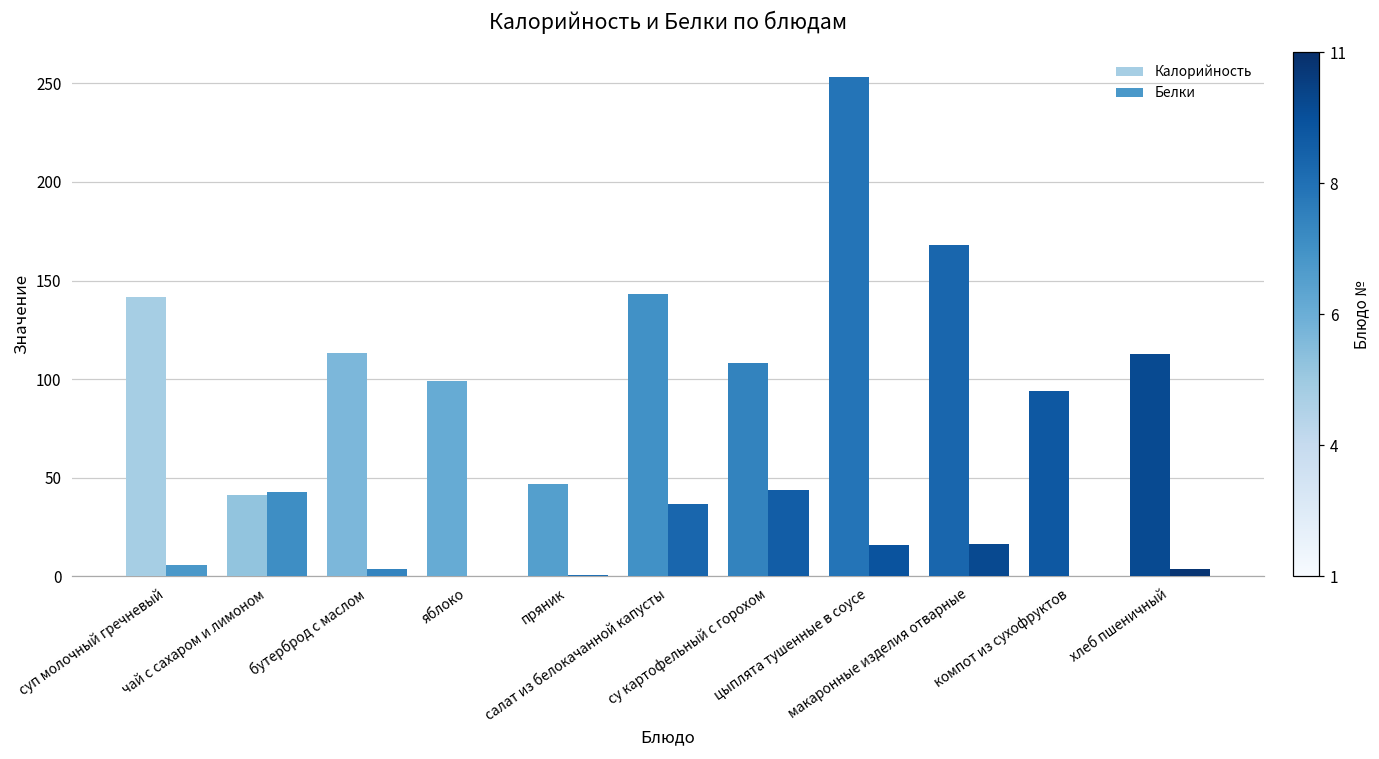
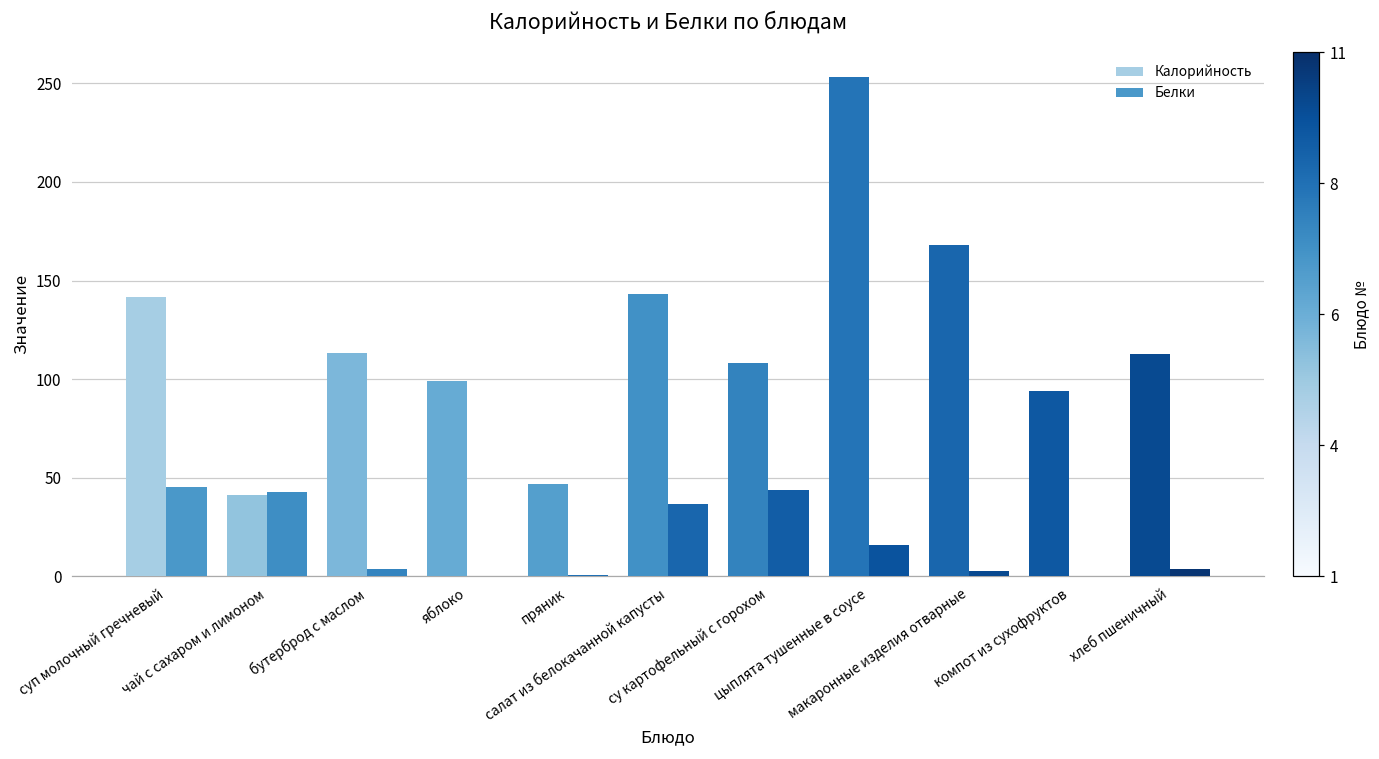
  {
    "Калорийность": {
      "суп молочный гречневый": 142,
      "чай с сахаром и лимоном": 41,
      "бутерброд с маслом": 113,
      "яблоко": 99,
      "пряник": 47,
      "салат из белокачанной капусты": 143,
      "су картофельный с горохом": 108,
      "цыплята тушенные в соусе": 253,
      "макаронные изделия отварные": 168,
      "компот из сухофруктов": 94,
      "хлеб пшеничный": 113
    },
    "Белки": {
-     "суп молочный гречневый": 6,
+     "суп молочный гречневый": 45,
      "чай с сахаром и лимоном": 43,
      "бутерброд с маслом": 4,
      "яблоко": 0,
      "салат из белокачанной капусты": 37,
      "су картофельный с горохом": 44,
      "цыплята тушенные в соусе": 16,
-     "макаронные изделия отварные": 17,
+     "макаронные изделия отварные": 3,
      "компот из сухофруктов": 0,
      "хлеб пшеничный": 4
    }
  }
